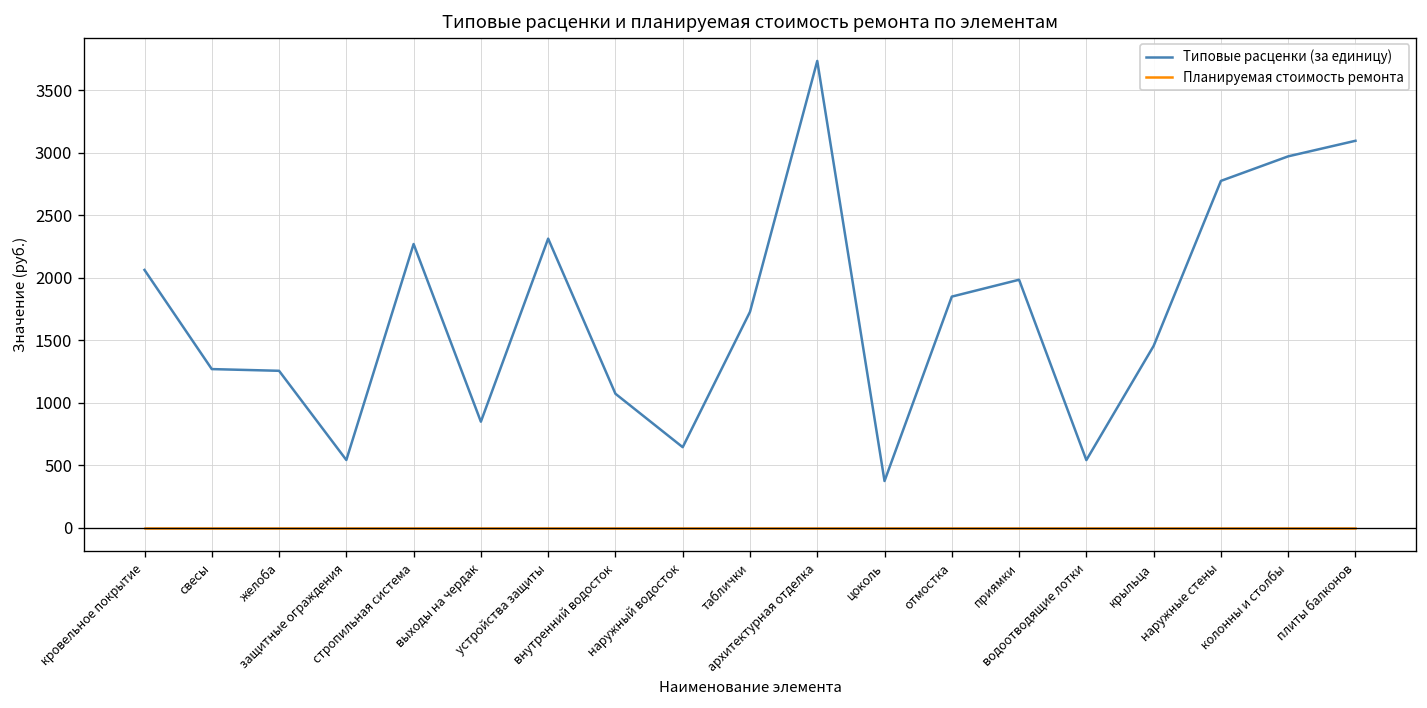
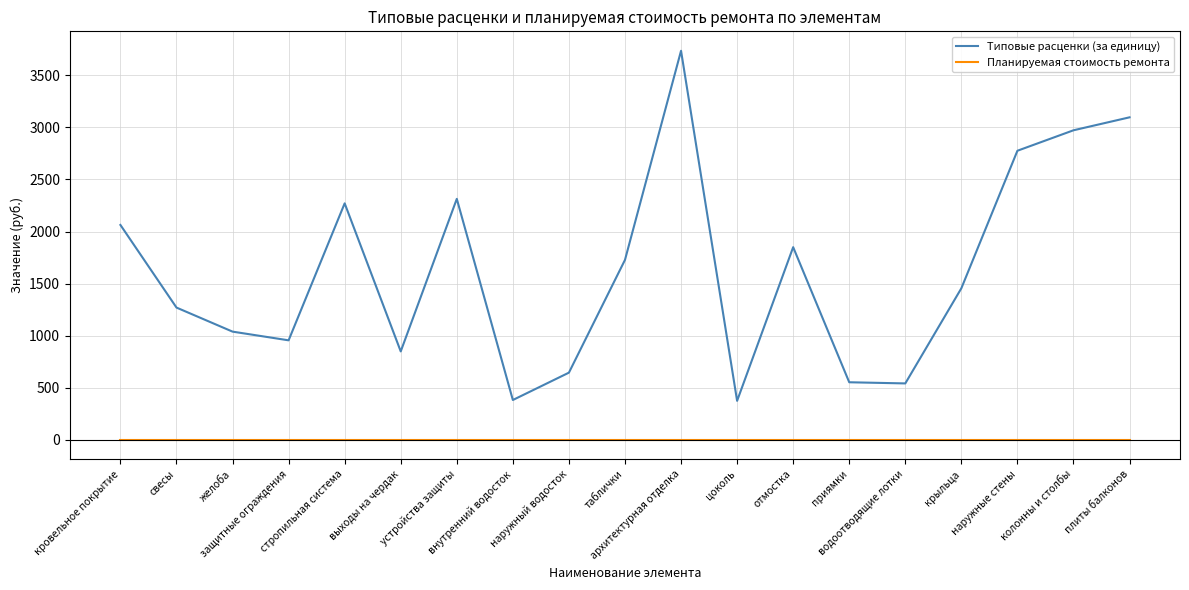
  {
    "Типовые расценки (за единицу)": {
      "кровельное покрытие": 2060,
      "свесы": 1270,
-     "желоба": 1260,
-     "защитные ограждения": 540,
+     "желоба": 1040,
+     "защитные ограждения": 960,
      "стропильная система": 2270,
      "выходы на чердак": 850,
      "устройства защиты": 2310,
-     "внутренний водосток": 1070,
+     "внутренний водосток": 380,
      "наружный водосток": 640,
      "таблички": 1730,
      "архитектурная отделка": 3740,
      "цоколь": 370,
      "отмостка": 1850,
-     "приямки": 1980,
+     "приямки": 550,
      "водоотводящие лотки": 540,
      "крыльца": 1450,
      "наружные стены": 2780,
      "колонны и столбы": 2970,
      "плиты балконов": 3100
    },
    "Планируемая стоимость ремонта": {
      "кровельное покрытие": 0,
      "свесы": 0,
      "желоба": 0,
      "защитные ограждения": 0,
      "стропильная система": 0,
      "выходы на чердак": 0,
      "устройства защиты": 0,
      "внутренний водосток": 0,
      "наружный водосток": 0,
      "таблички": 0,
      "архитектурная отделка": 0,
      "цоколь": 0,
      "отмостка": 0,
      "приямки": 0,
      "водоотводящие лотки": 0,
      "крыльца": 0,
      "наружные стены": 0,
      "колонны и столбы": 0,
      "плиты балконов": 0
    }
  }
